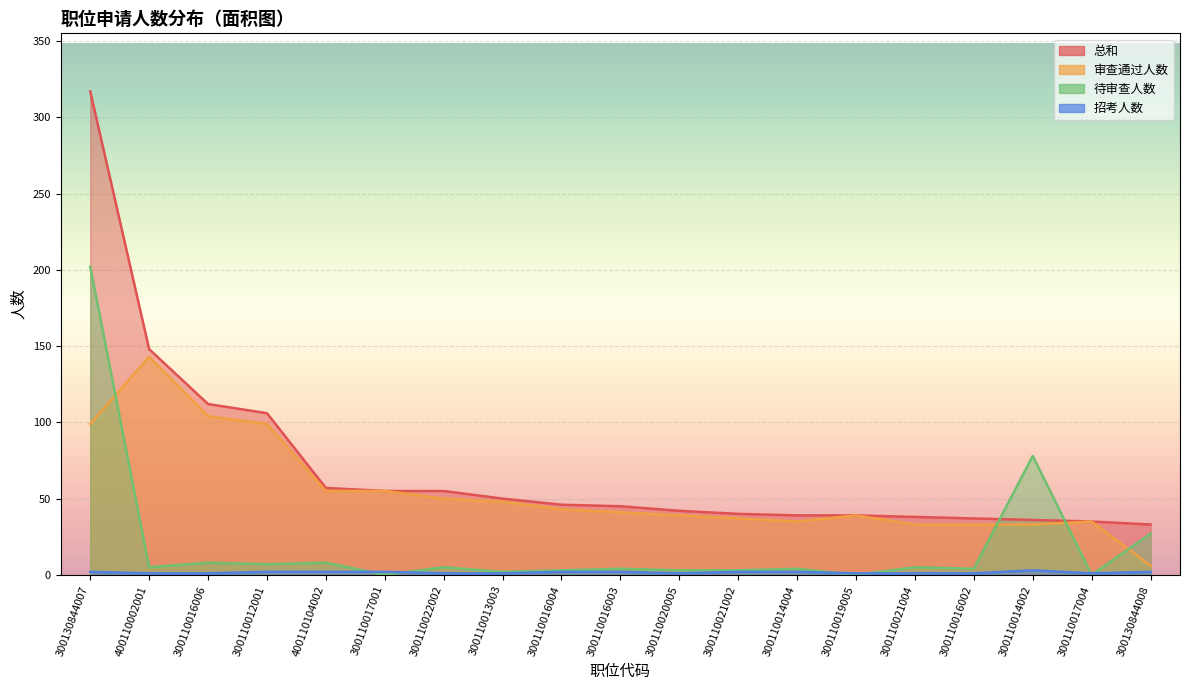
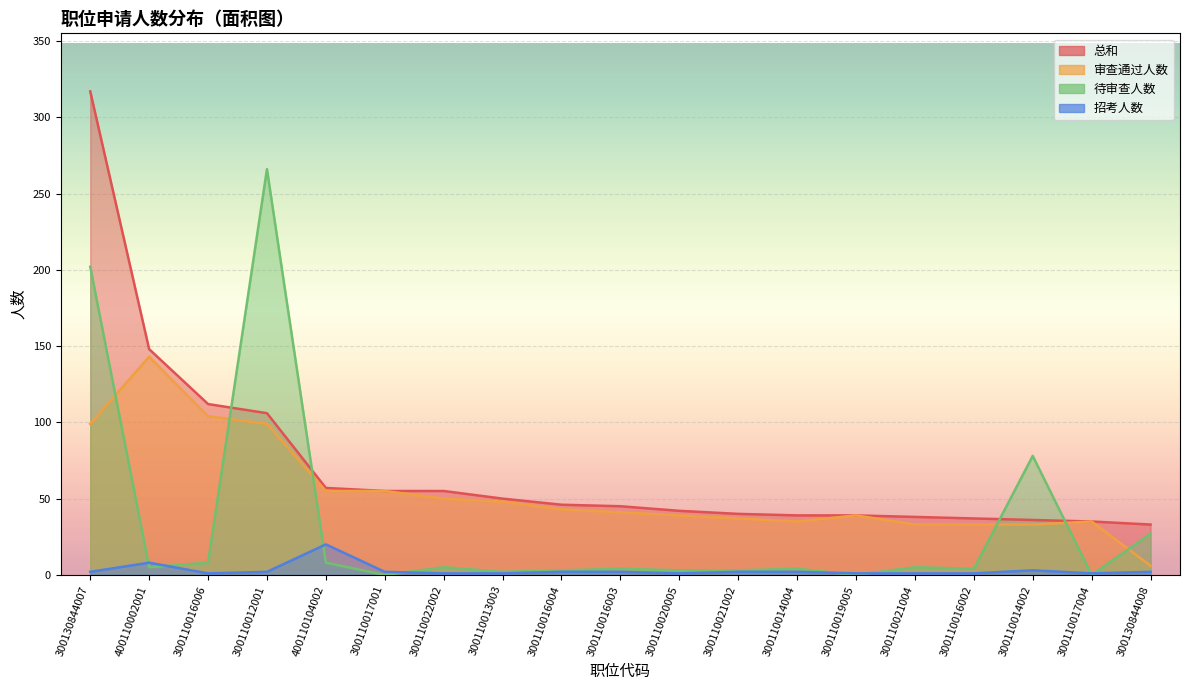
  {
    "待审查人数": {
      "300130844007": 202,
      "400110002001": 5,
      "300110016006": 8,
-     "300110012001": 7,
+     "300110012001": 266,
      "400110104002": 8,
      "300110017001": 0,
      "300110022002": 5,
      "300110016003": 4,
      "300110020005": 3,
      "300110014004": 4,
      "300110021004": 5,
      "300110016002": 4,
      "300110014002": 78,
      "300130844008": 27
    },
    "招考人数": {
      "300130844007": 2,
-     "400110002001": 1,
+     "400110002001": 8,
      "300110016006": 1,
      "300110012001": 2,
-     "400110104002": 2,
+     "400110104002": 20,
      "300110017001": 2,
      "300110022002": 1,
      "300110016003": 2,
      "300110020005": 1,
      "300110014004": 2,
      "300110021004": 1,
      "300110016002": 1,
      "300110014002": 3,
      "300130844008": 2
    }
  }
